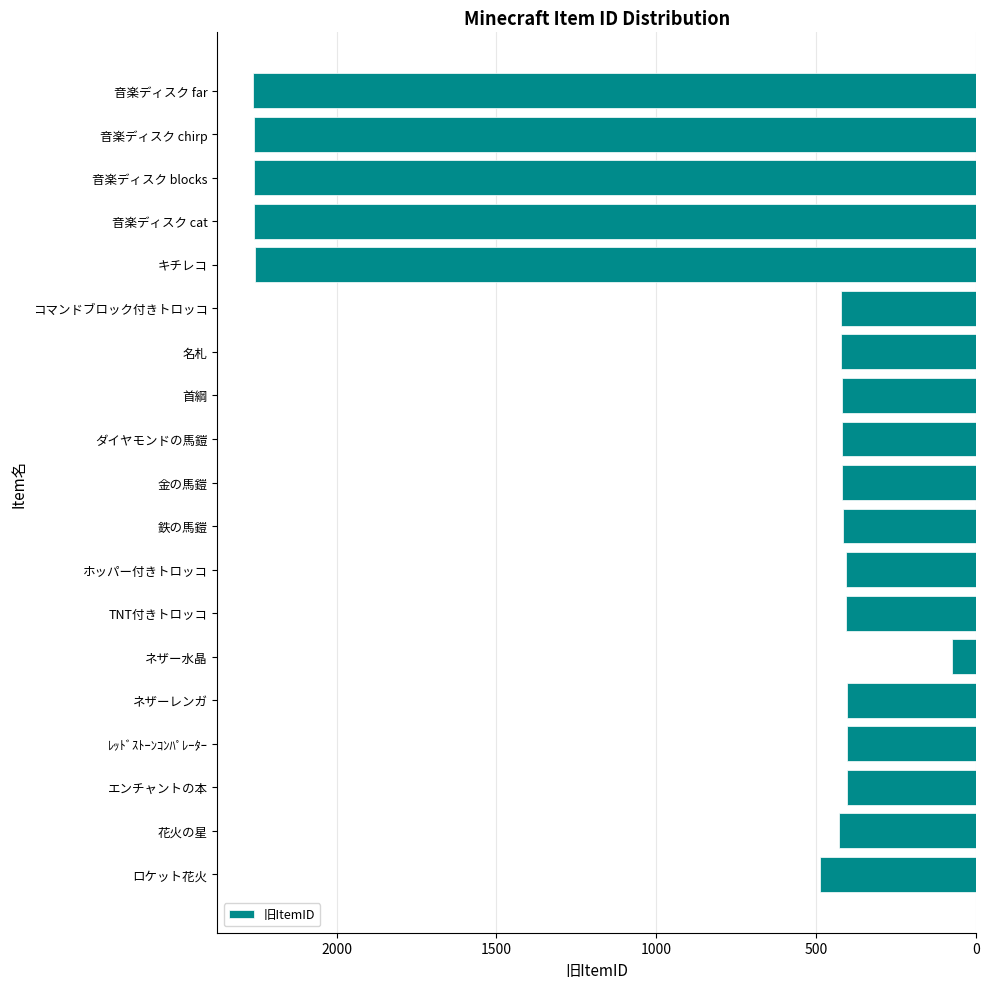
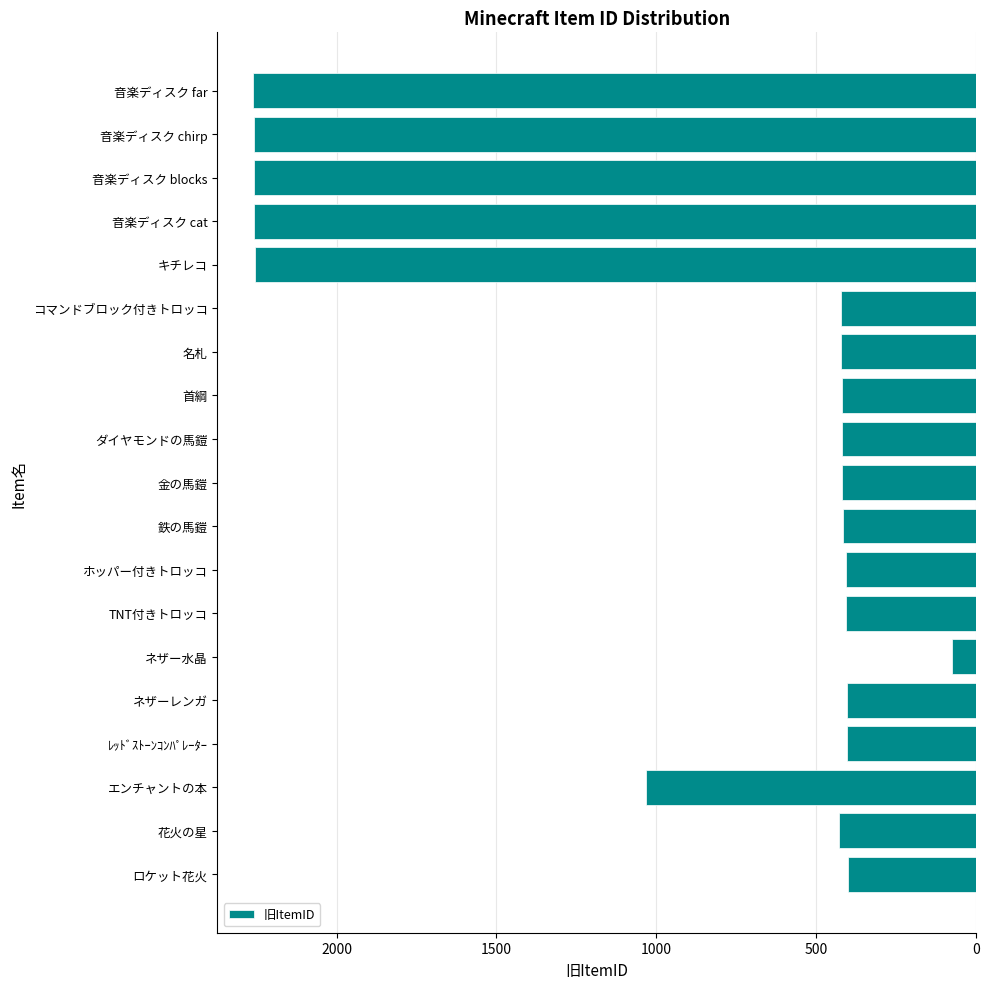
  {
    "音楽ディスク far": 2260,
    "音楽ディスク chirp": 2260,
    "音楽ディスク blocks": 2260,
    "音楽ディスク cat": 2260,
    "キチレコ": 2260,
    "コマンドブロック付きトロッコ": 420,
    "名札": 420,
    "首綱": 420,
    "ダイヤモンドの馬鎧": 420,
    "金の馬鎧": 420,
    "鉄の馬鎧": 420,
    "ホッパー付きトロッコ": 410,
    "TNT付きトロッコ": 410,
    "ネザー水晶": 70,
    "ネザーレンガ": 410,
    "ﾚｯﾄﾞｽﾄｰﾝｺﾝﾊﾟﾚｰﾀｰ": 400,
-   "エンチャントの本": 400,
+   "エンチャントの本": 1030,
    "花火の星": 430,
-   "ロケット花火": 490
+   "ロケット花火": 400
  }
